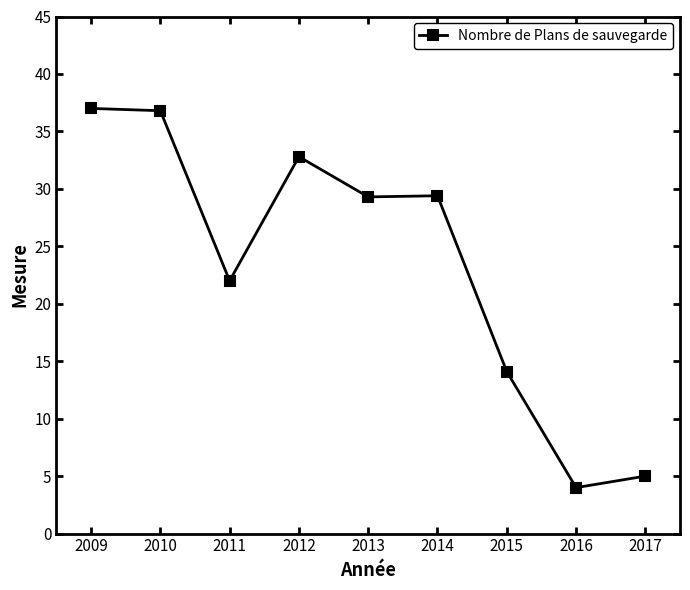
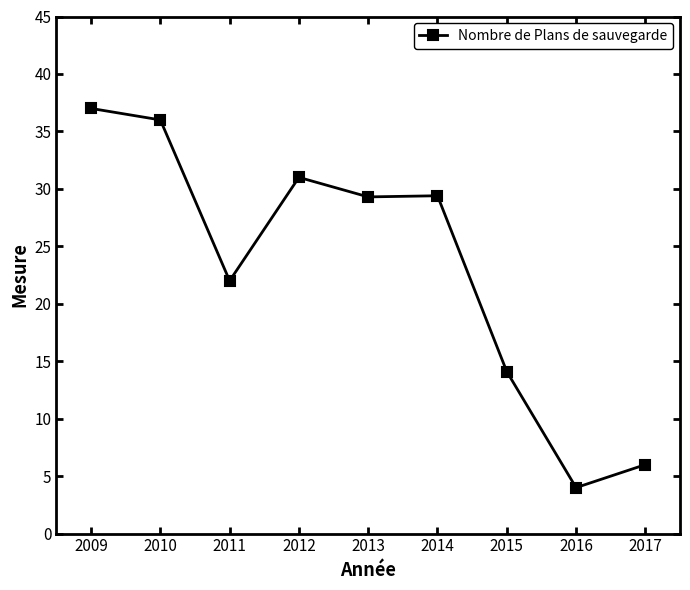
  {
    "2009": 37.0,
-   "2010": 36.8,
+   "2010": 36.0,
    "2011": 22.0,
-   "2012": 32.8,
+   "2012": 31.0,
    "2013": 29.3,
    "2014": 29.4,
    "2015": 14.1,
    "2016": 4.0,
-   "2017": 5
+   "2017": 6
  }
